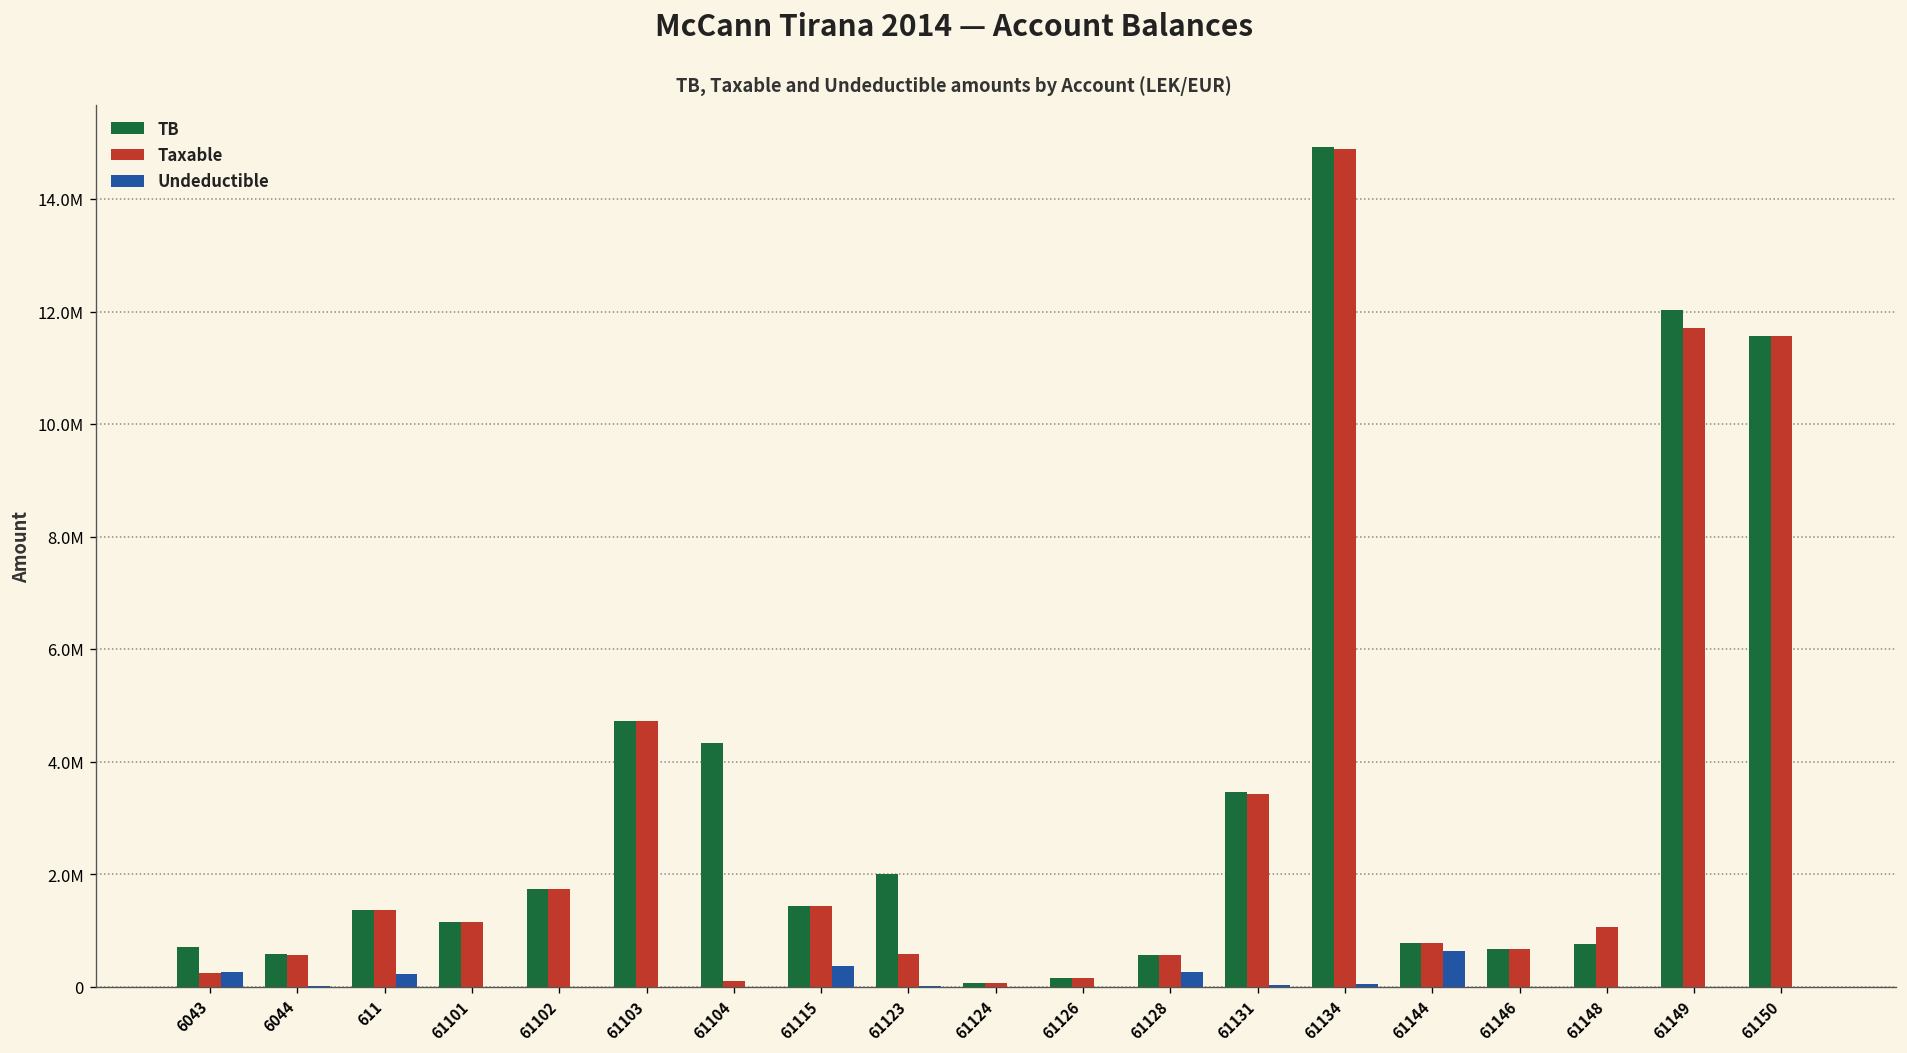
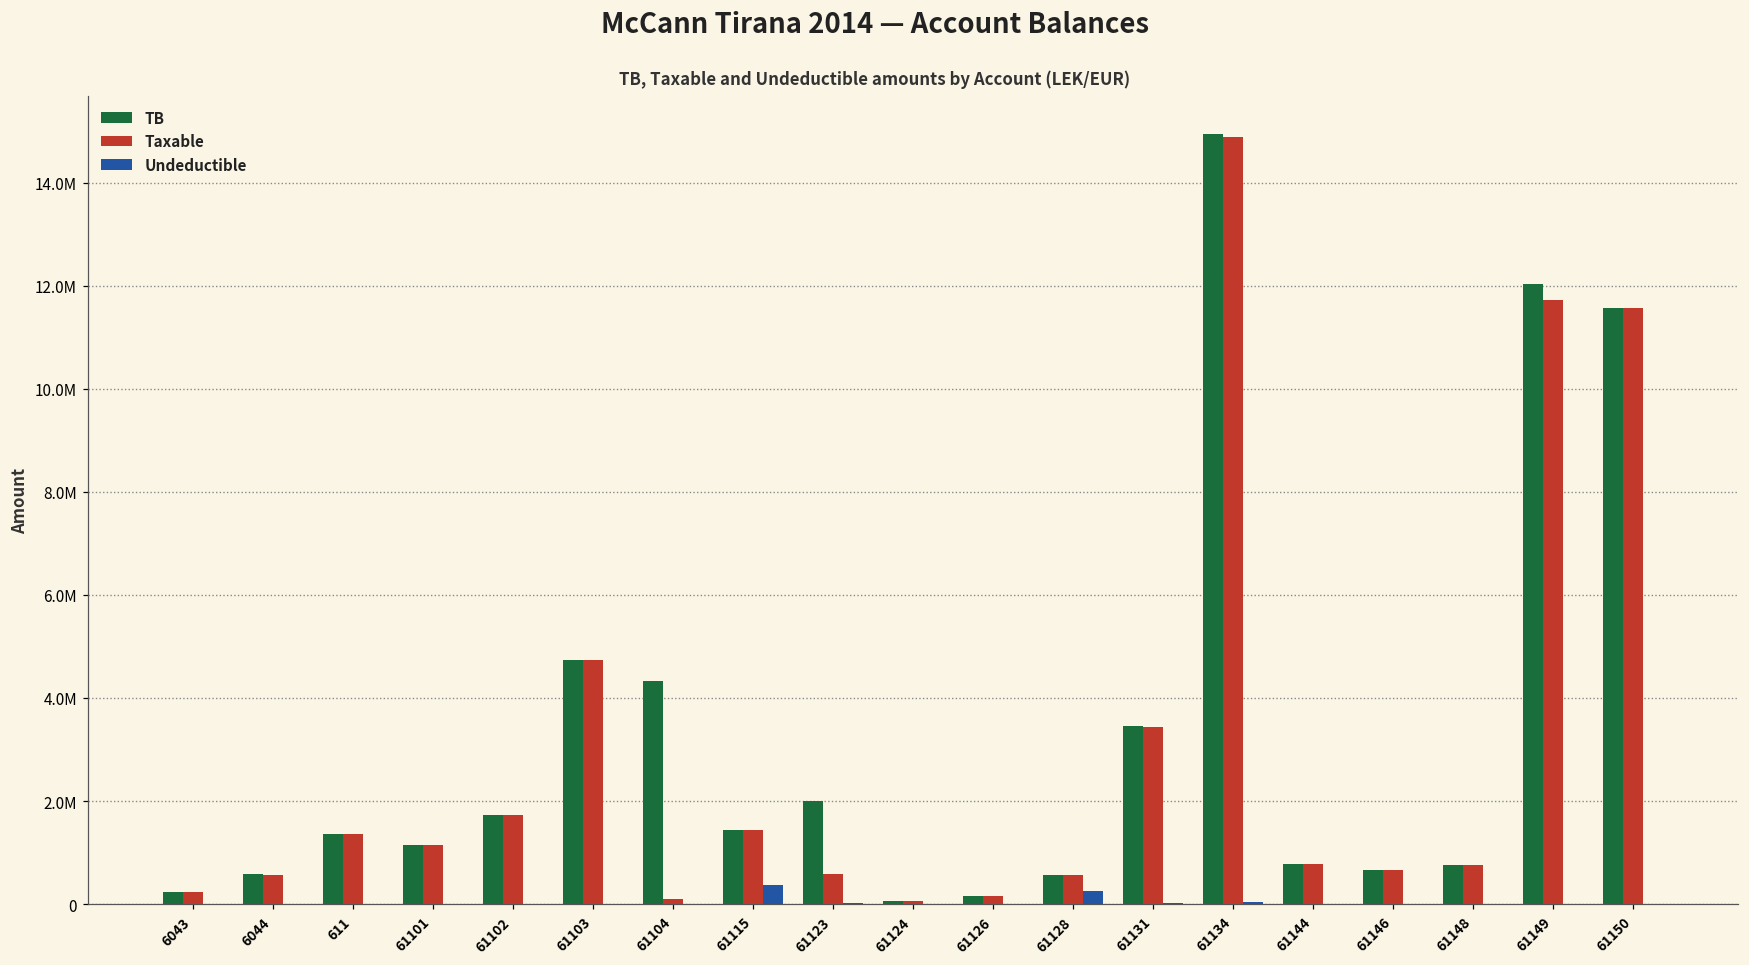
  {
    "TB": {
-     "6043": 700000,
+     "6043": 300000,
      "6044": 600000,
      "611": 1400000,
      "61101": 1100000,
      "61102": 1700000,
      "61103": 4700000,
      "61104": 4300000,
      "61115": 1400000,
      "61123": 2000000,
      "61124": 100000,
      "61126": 200000,
      "61128": 600000,
      "61131": 3500000,
      "61134": 14900000,
      "61144": 800000,
      "61146": 700000,
      "61148": 800000,
      "61149": 12000000,
      "61150": 11600000
    },
    "Taxable": {
      "6043": 300000,
      "6044": 600000,
      "611": 1400000,
      "61101": 1100000,
      "61102": 1700000,
      "61103": 4700000,
      "61104": 100000,
      "61115": 1400000,
      "61123": 600000,
      "61124": 100000,
      "61126": 200000,
      "61128": 600000,
      "61131": 3400000,
      "61134": 14900000,
      "61144": 800000,
      "61146": 700000,
-     "61148": 1100000,
+     "61148": 800000,
      "61149": 11700000,
      "61150": 11600000
    },
    "Undeductible": {
-     "6043": 300000,
-     "611": 200000,
+     "6043": 0,
+     "611": 0,
      "61101": 0,
      "61102": 0,
      "61104": 0,
      "61115": 400000,
      "61124": 0,
      "61128": 300000,
-     "61144": 600000,
+     "61144": 0,
      "61146": 0,
      "61148": 0,
      "61149": 0,
      "61150": 0
    }
  }
